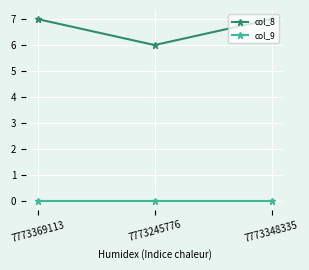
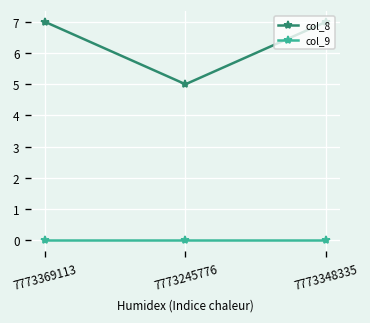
  {
    "col_8": {
      "7773369113": 7,
-     "7773245776": 6
+     "7773245776": 5
    },
    "col_9": {
      "7773369113": 0,
      "7773245776": 0,
      "7773348335": 0
    }
  }
